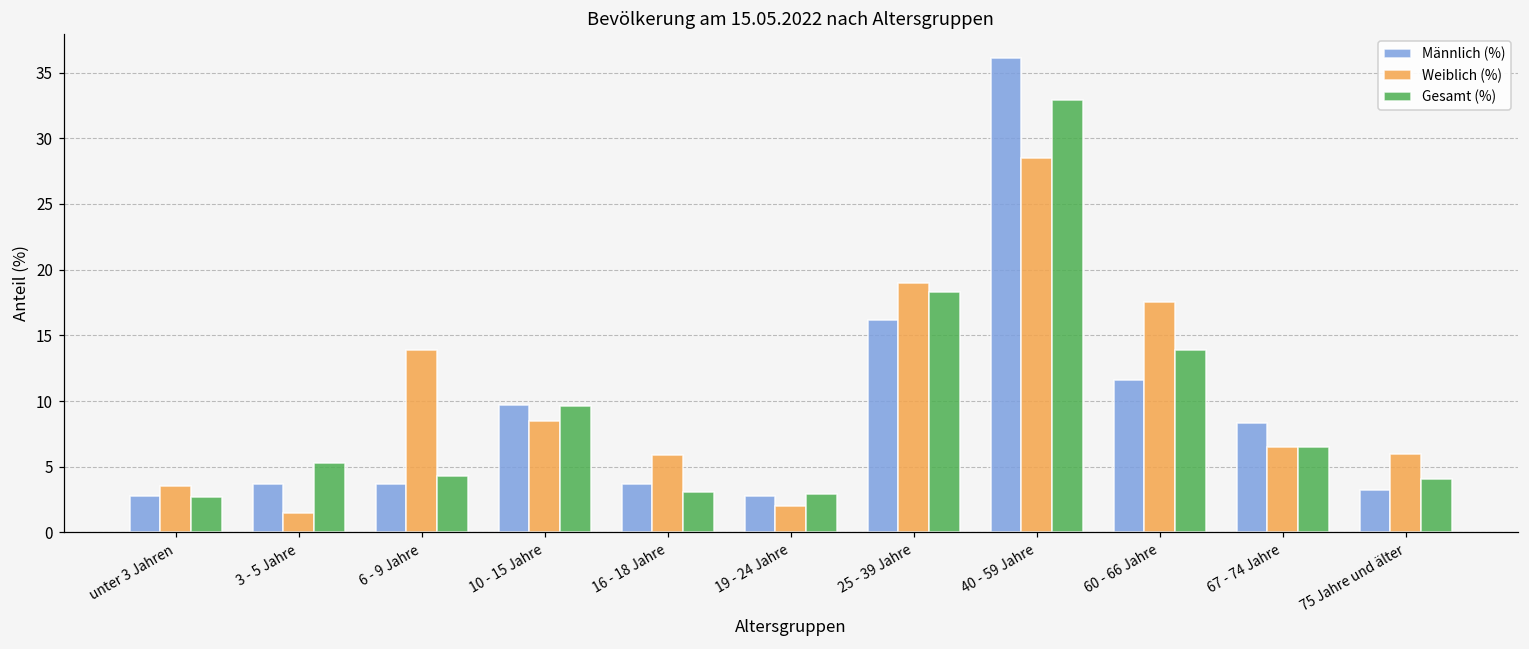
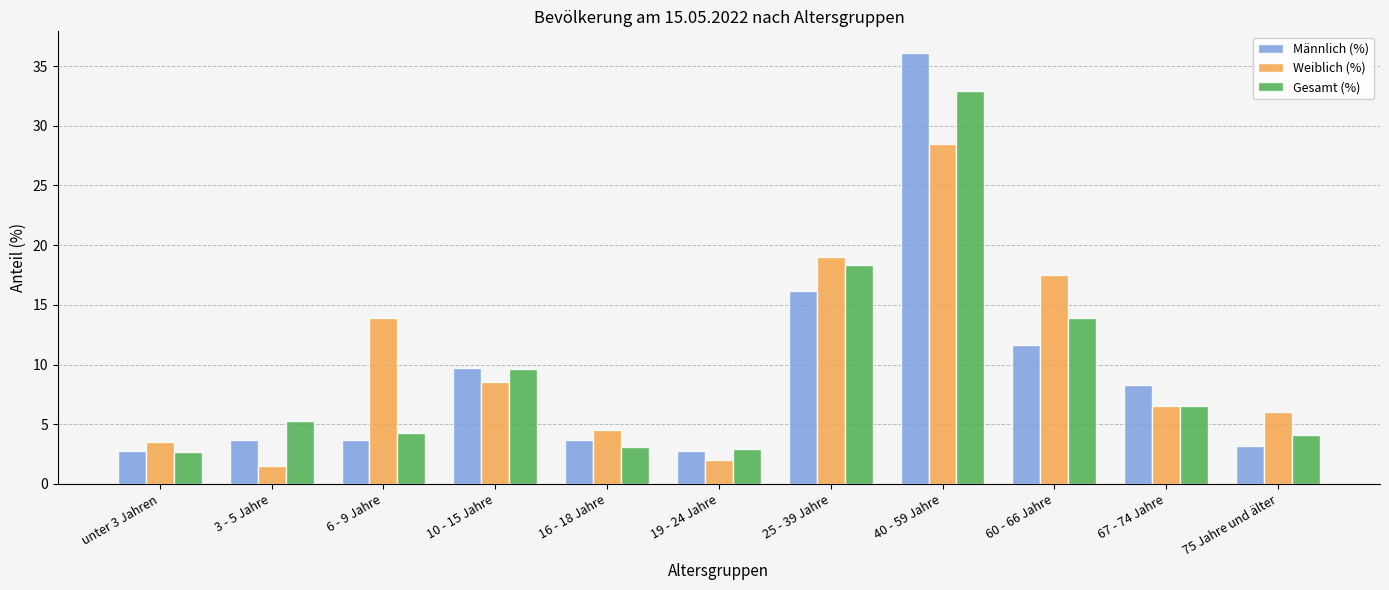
  {
    "Männlich (%)": {
      "unter 3 Jahren": 2.8,
      "3 - 5 Jahre": 3.7,
      "6 - 9 Jahre": 3.7,
      "10 - 15 Jahre": 9.7,
      "16 - 18 Jahre": 3.7,
      "19 - 24 Jahre": 2.8,
      "25 - 39 Jahre": 16.2,
      "40 - 59 Jahre": 36.1,
      "60 - 66 Jahre": 11.6,
      "67 - 74 Jahre": 8.3,
      "75 Jahre und älter": 3.2
    },
    "Weiblich (%)": {
      "unter 3 Jahren": 3.5,
      "3 - 5 Jahre": 1.5,
      "6 - 9 Jahre": 13.9,
      "10 - 15 Jahre": 8.5,
-     "16 - 18 Jahre": 5.9,
+     "16 - 18 Jahre": 4.5,
      "19 - 24 Jahre": 2.0,
      "25 - 39 Jahre": 19.0,
      "40 - 59 Jahre": 28.5,
      "60 - 66 Jahre": 17.5,
      "67 - 74 Jahre": 6.5,
      "75 Jahre und älter": 6.0
    },
    "Gesamt (%)": {
      "unter 3 Jahren": 2.7,
      "3 - 5 Jahre": 5.3,
      "6 - 9 Jahre": 4.3,
      "10 - 15 Jahre": 9.6,
      "16 - 18 Jahre": 3.1,
      "19 - 24 Jahre": 2.9,
      "25 - 39 Jahre": 18.3,
      "40 - 59 Jahre": 32.9,
      "60 - 66 Jahre": 13.9,
      "67 - 74 Jahre": 6.5,
      "75 Jahre und älter": 4.1
    }
  }
